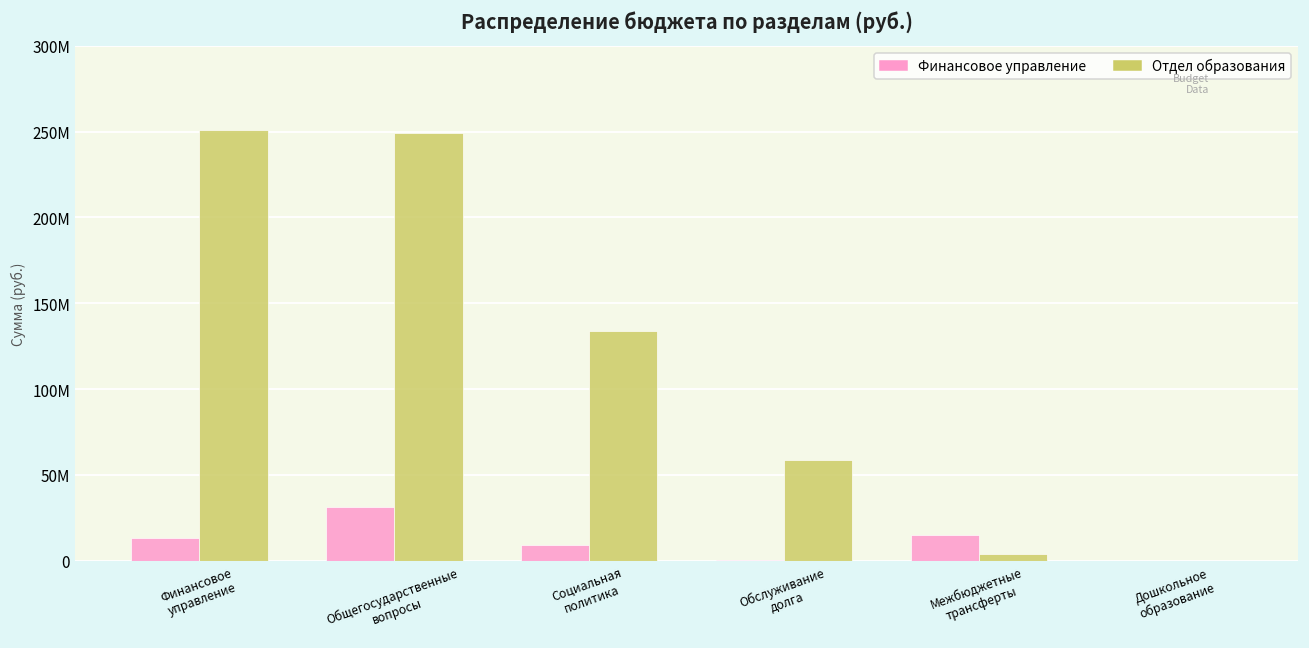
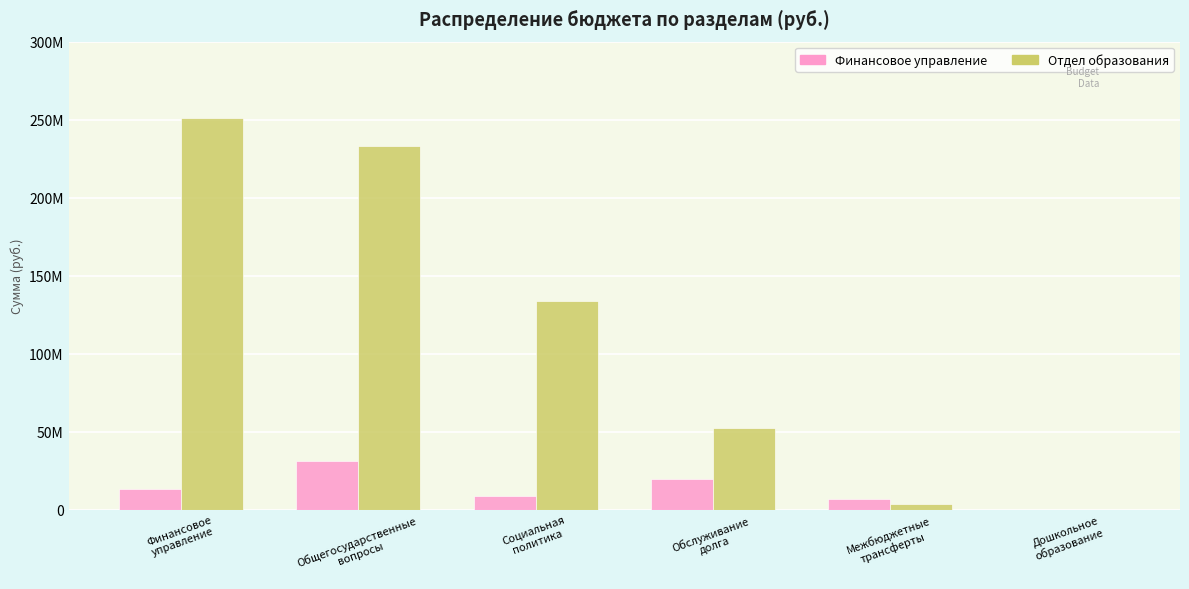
  {
    "Финансовое управление": {
      "Финансовое управление": 13000000,
      "Общегосударственные вопросы": 31000000,
      "Социальная политика": 9000000,
-     "Обслуживание долга": 1000000,
-     "Межбюджетные трансферты": 15000000,
+     "Обслуживание долга": 20000000,
+     "Межбюджетные трансферты": 7000000,
      "Дошкольное образование": 0
    },
    "Отдел образования": {
      "Финансовое управление": 251000000,
-     "Общегосударственные вопросы": 249000000,
+     "Общегосударственные вопросы": 233000000,
      "Социальная политика": 134000000,
-     "Обслуживание долга": 59000000,
+     "Обслуживание долга": 52000000,
      "Межбюджетные трансферты": 4000000,
      "Дошкольное образование": 0
    }
  }
